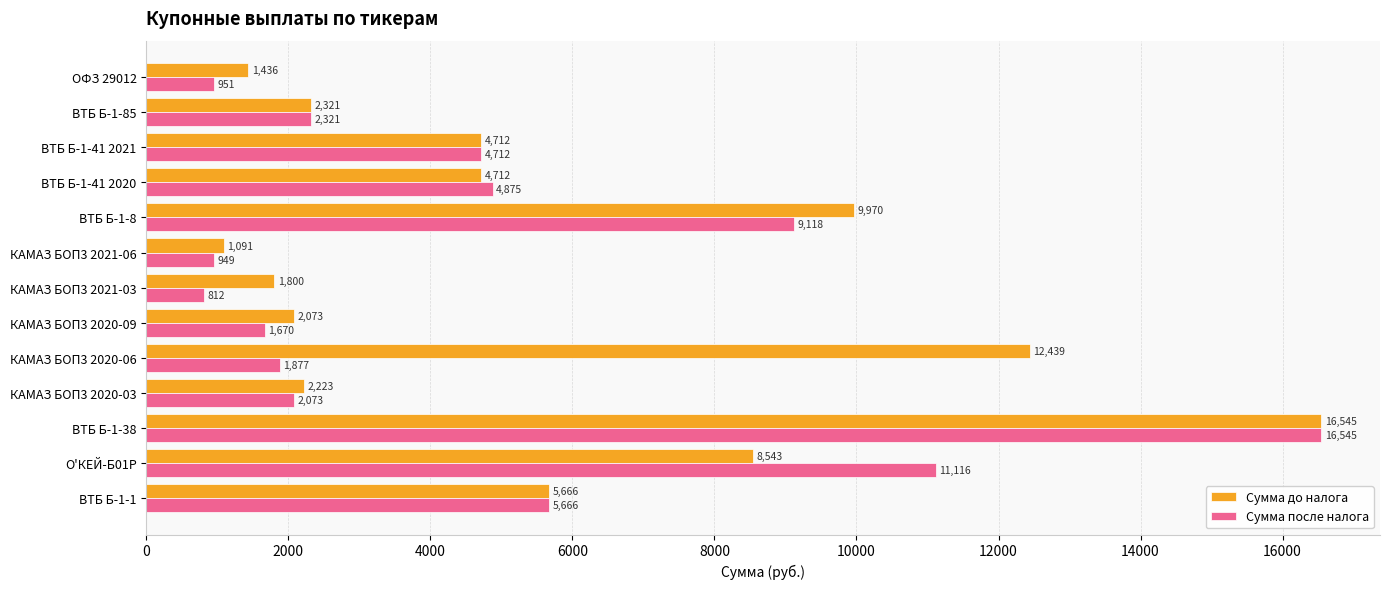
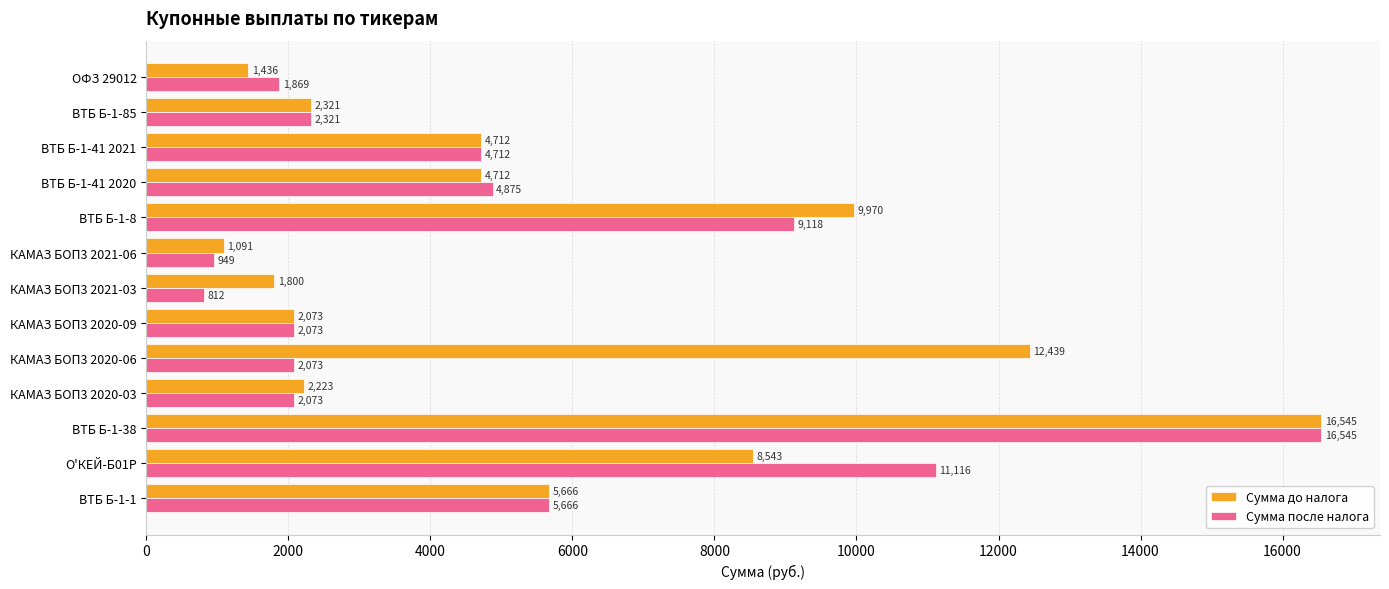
  {
    "Сумма до налога": {
      "ОФЗ 29012": "1,436",
      "ВТБ Б-1-85": "2,321",
      "ВТБ Б-1-41 2021": "4,712",
      "ВТБ Б-1-41 2020": "4,712",
      "ВТБ Б-1-8": "9,970",
      "КАМАЗ БОП3 2021-06": "1,091",
      "КАМАЗ БОП3 2021-03": "1,800",
      "КАМАЗ БОП3 2020-09": "2,073",
      "КАМАЗ БОП3 2020-06": "12,439",
      "КАМАЗ БОП3 2020-03": "2,223",
      "ВТБ Б-1-38": "16,545",
      "О'КЕЙ-Б01Р": "8,543",
      "ВТБ Б-1-1": "5,666"
    },
    "Сумма после налога": {
-     "ОФЗ 29012": "951",
+     "ОФЗ 29012": "1,869",
      "ВТБ Б-1-85": "2,321",
      "ВТБ Б-1-41 2021": "4,712",
      "ВТБ Б-1-41 2020": "4,875",
      "ВТБ Б-1-8": "9,118",
      "КАМАЗ БОП3 2021-06": "949",
      "КАМАЗ БОП3 2021-03": "812",
-     "КАМАЗ БОП3 2020-09": "1,670",
-     "КАМАЗ БОП3 2020-06": "1,877",
+     "КАМАЗ БОП3 2020-09": "2,073",
+     "КАМАЗ БОП3 2020-06": "2,073",
      "КАМАЗ БОП3 2020-03": "2,073",
      "ВТБ Б-1-38": "16,545",
      "О'КЕЙ-Б01Р": "11,116",
      "ВТБ Б-1-1": "5,666"
    }
  }
